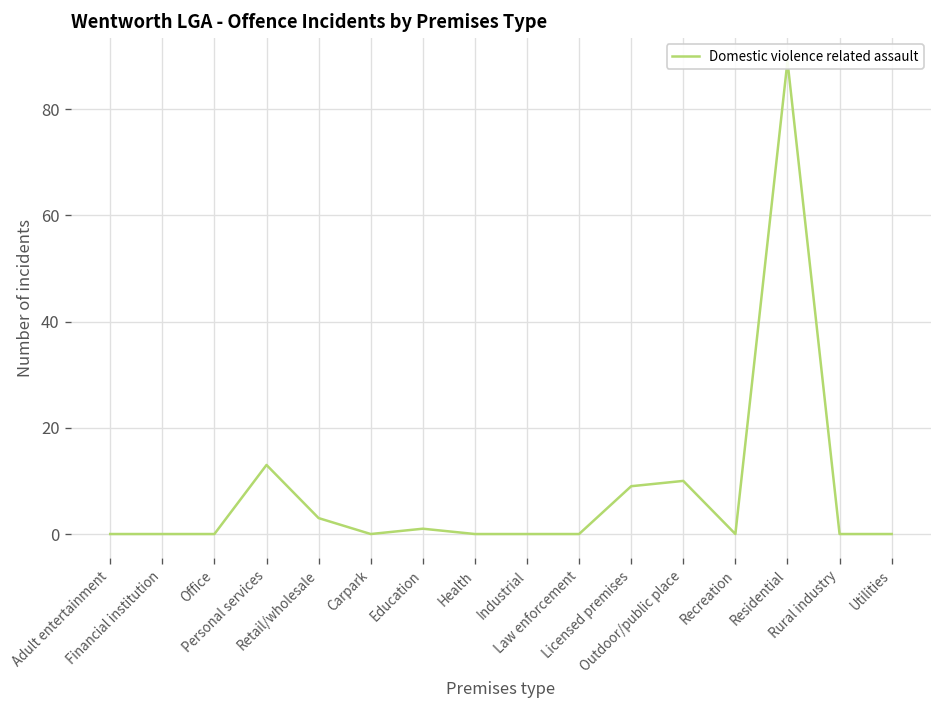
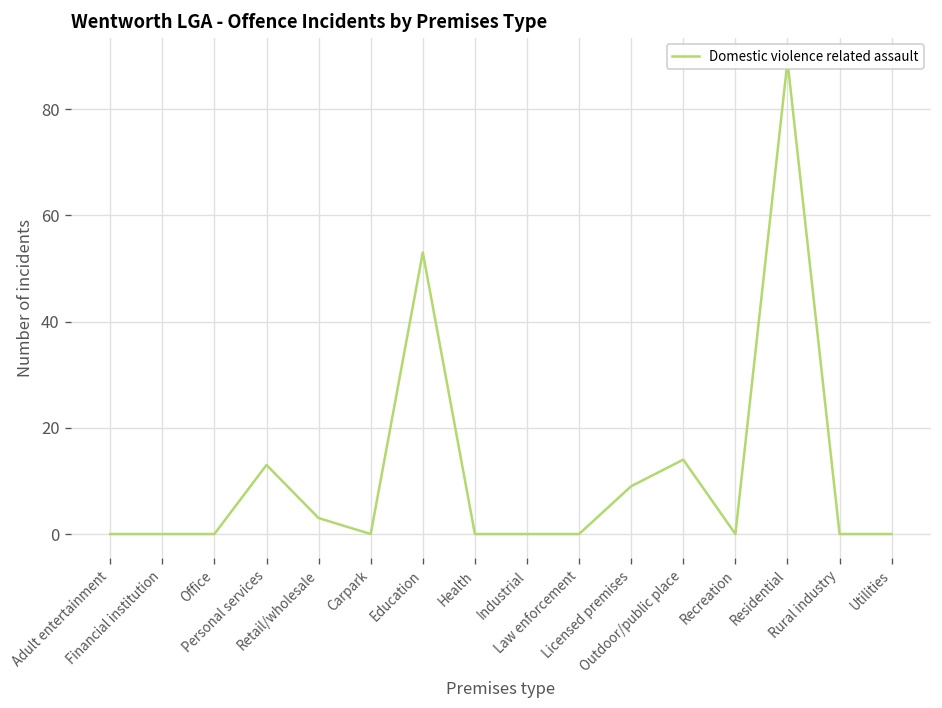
  {
    "Adult entertainment": 0,
    "Financial institution": 0,
    "Office": 0,
    "Personal services": 13,
    "Retail/wholesale": 3,
    "Carpark": 0,
-   "Education": 1,
+   "Education": 53,
    "Health": 0,
    "Industrial": 0,
    "Law enforcement": 0,
    "Licensed premises": 9,
-   "Outdoor/public place": 10,
+   "Outdoor/public place": 14,
    "Recreation": 0,
    "Rural industry": 0,
    "Utilities": 0
  }
